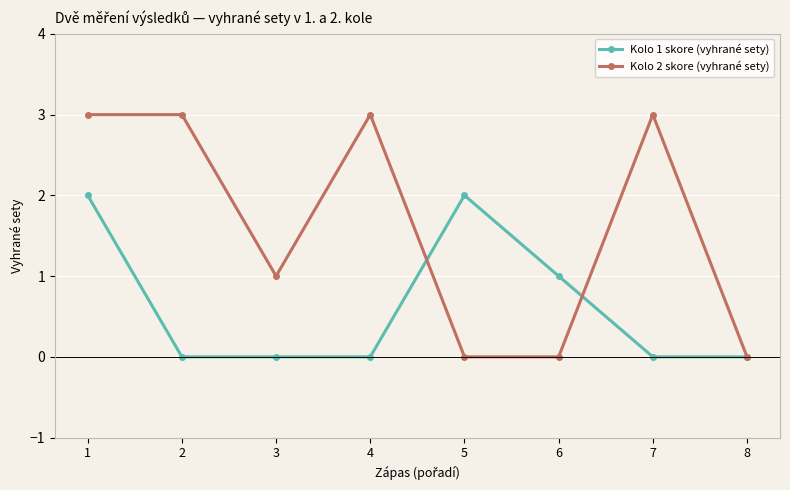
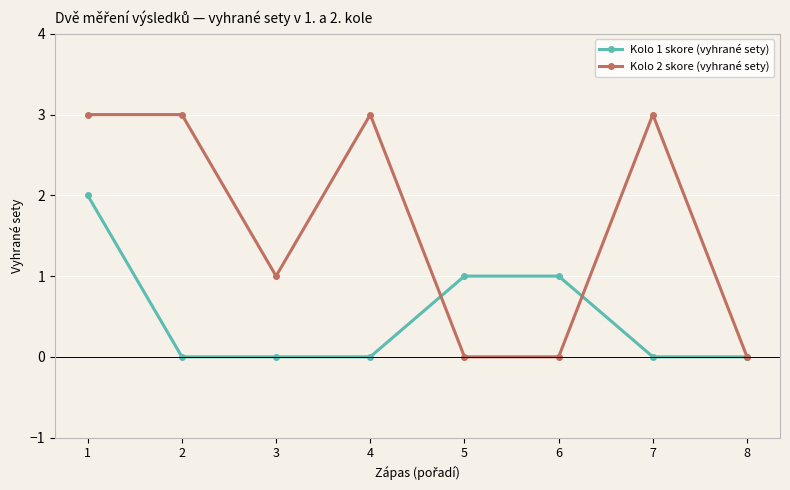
  {
    "Kolo 1 skore (vyhrané sety)": {
      "1": 2,
      "2": 0,
      "3": 0,
      "4": 0,
-     "5": 2,
+     "5": 1,
      "6": 1,
      "7": 0
    },
    "Kolo 2 skore (vyhrané sety)": {
      "1": 3,
      "2": 3,
      "3": 1,
      "4": 3,
      "5": 0,
      "6": 0,
      "7": 3
    }
  }
